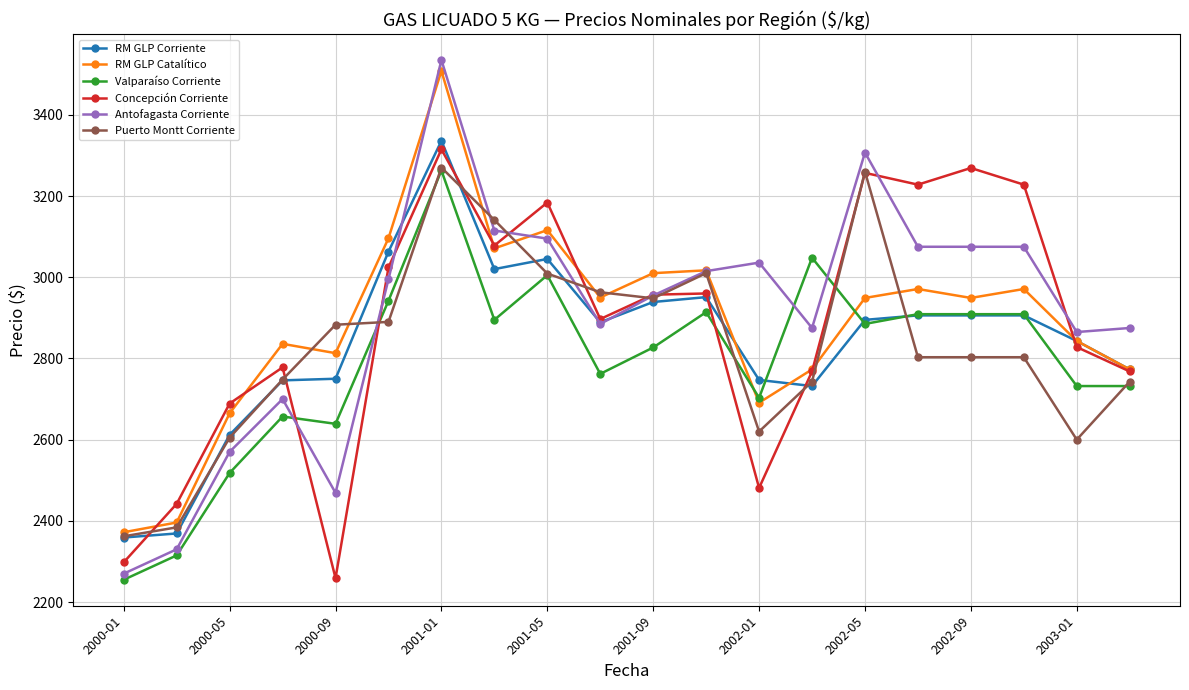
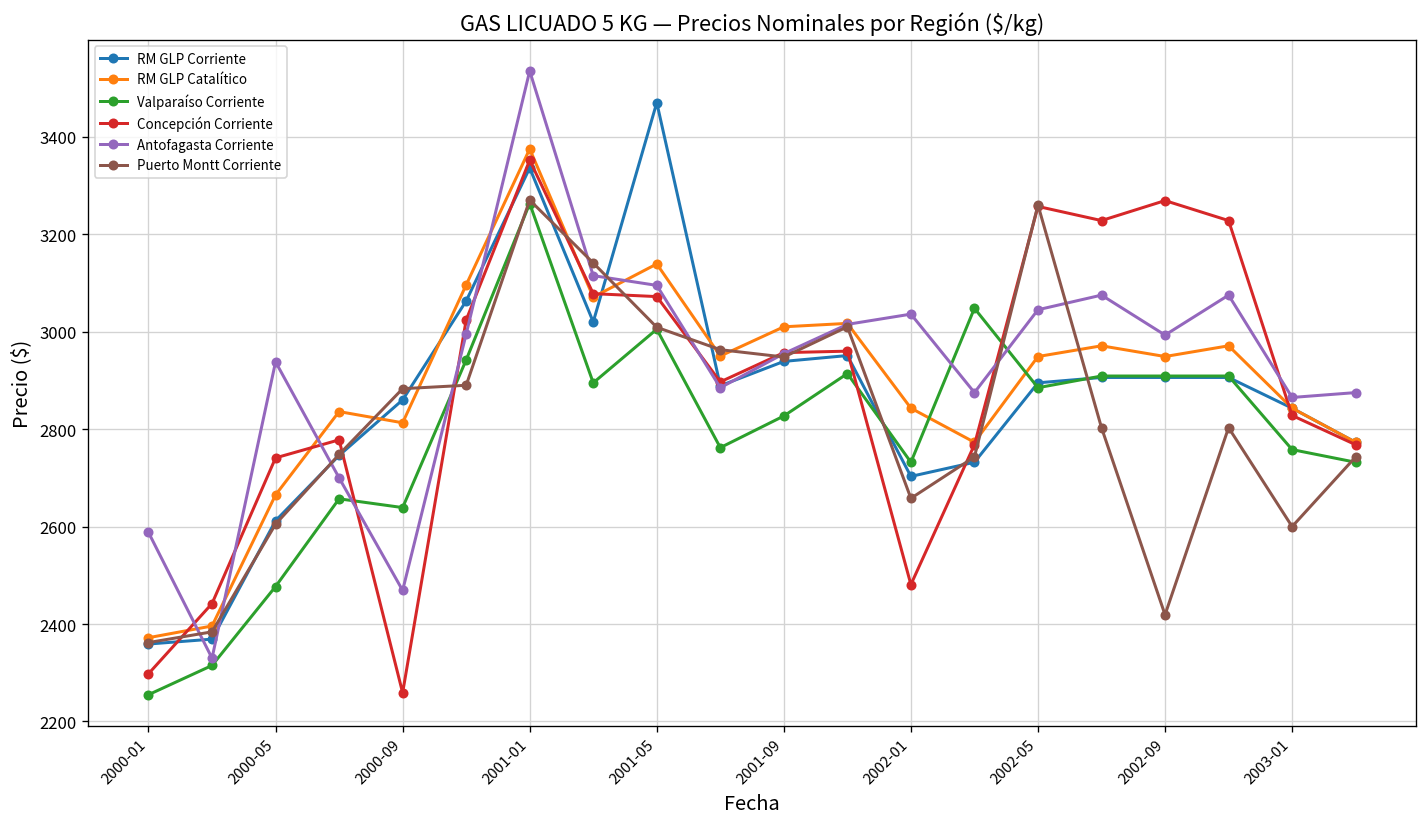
  {
    "RM GLP Corriente": {
      "2000-05": 2610,
-     "2000-09": 2750,
+     "2000-09": 2860,
      "2001-01": 3340,
-     "2001-05": 3050,
+     "2001-05": 3470,
      "2001-09": 2940,
-     "2002-01": 2750,
+     "2002-01": 2700,
      "2002-05": 2900
    },
    "RM GLP Catalítico": {
      "2000-01": 2370,
      "2000-05": 2670,
      "2000-09": 2810,
-     "2001-01": 3510,
-     "2001-05": 3120,
+     "2001-01": 3380,
+     "2001-05": 3140,
      "2001-09": 3010,
-     "2002-01": 2690,
+     "2002-01": 2840,
      "2002-05": 2950,
      "2002-09": 2950
    },
    "Valparaíso Corriente": {
      "2000-01": 2260,
-     "2000-05": 2520,
+     "2000-05": 2480,
      "2000-09": 2640,
      "2001-01": 3260,
      "2001-09": 2830,
-     "2002-01": 2700,
+     "2002-01": 2730,
      "2002-05": 2890,
-     "2003-01": 2730
+     "2003-01": 2760
    },
    "Concepción Corriente": {
      "2000-01": 2300,
-     "2000-05": 2690,
+     "2000-05": 2740,
      "2000-09": 2260,
-     "2001-01": 3320,
-     "2001-05": 3180,
+     "2001-01": 3350,
+     "2001-05": 3070,
      "2002-01": 2480,
      "2002-09": 3270,
      "2003-01": 2830
    },
    "Antofagasta Corriente": {
-     "2000-01": 2270,
-     "2000-05": 2570,
+     "2000-01": 2590,
+     "2000-05": 2940,
      "2000-09": 2470,
      "2001-01": 3540,
      "2001-05": 3100,
      "2002-01": 3040,
-     "2002-05": 3310,
-     "2002-09": 3080,
+     "2002-05": 3050,
+     "2002-09": 2990,
      "2003-01": 2870
    },
    "Puerto Montt Corriente": {
      "2000-05": 2610,
      "2000-09": 2880,
      "2001-01": 3270,
      "2001-09": 2950,
-     "2002-01": 2620,
-     "2002-09": 2800,
+     "2002-01": 2660,
+     "2002-09": 2420,
      "2003-01": 2600
    }
  }
